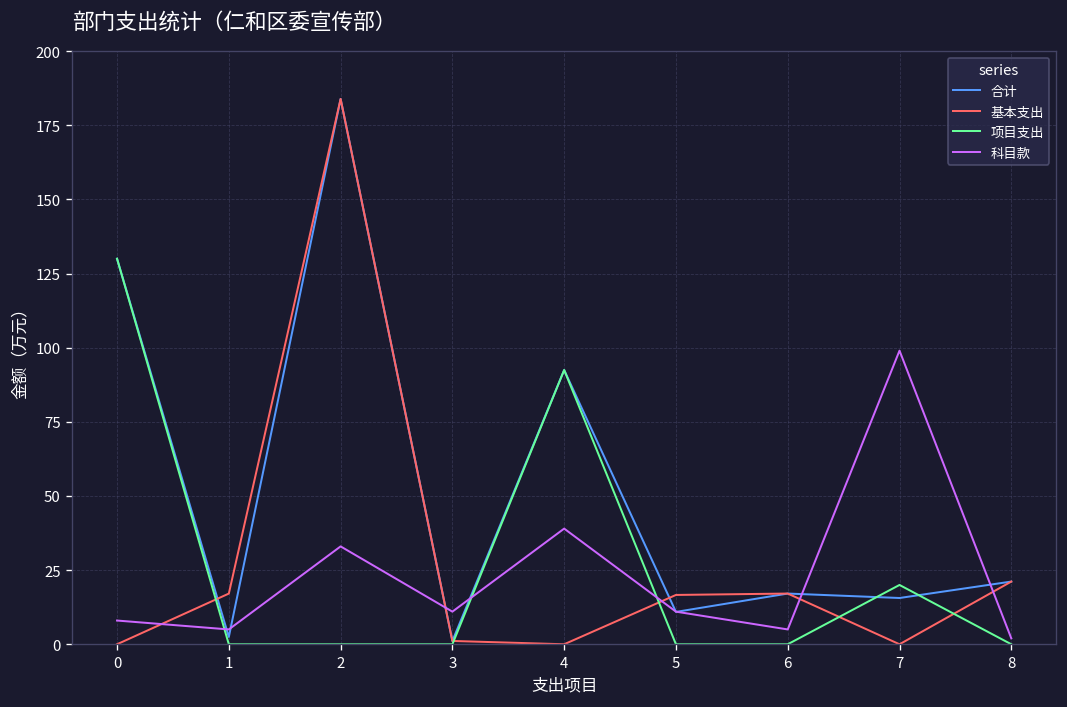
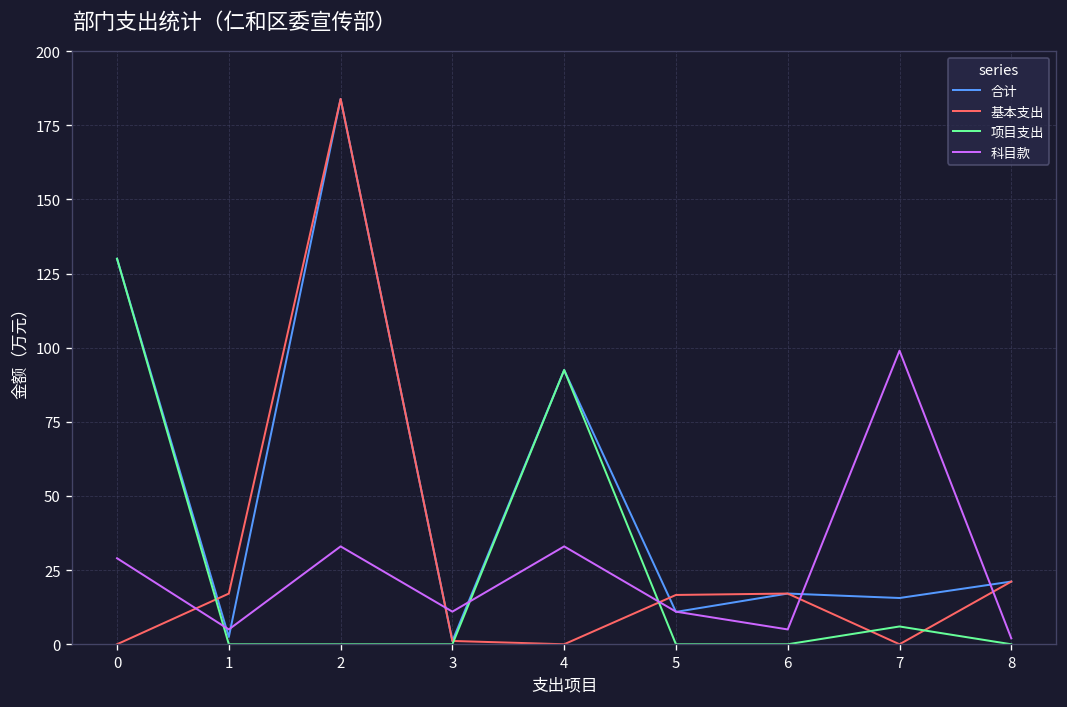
  {
    "合计": {
      "1": 2,
      "7": 16
    },
    "基本支出": {
      "0": 0,
      "1": 17,
      "4": 0,
      "5": 17,
      "7": 0
    },
    "项目支出": {
      "1": 0,
      "2": 0,
      "3": 0,
      "5": 0,
      "6": 0,
-     "7": 20,
+     "7": 6,
      "8": 0
    },
    "科目款": {
-     "0": 8,
+     "0": 29,
      "1": 5,
      "2": 33,
      "3": 11,
-     "4": 39,
+     "4": 33,
      "6": 5,
      "7": 99,
      "8": 2
    }
  }
